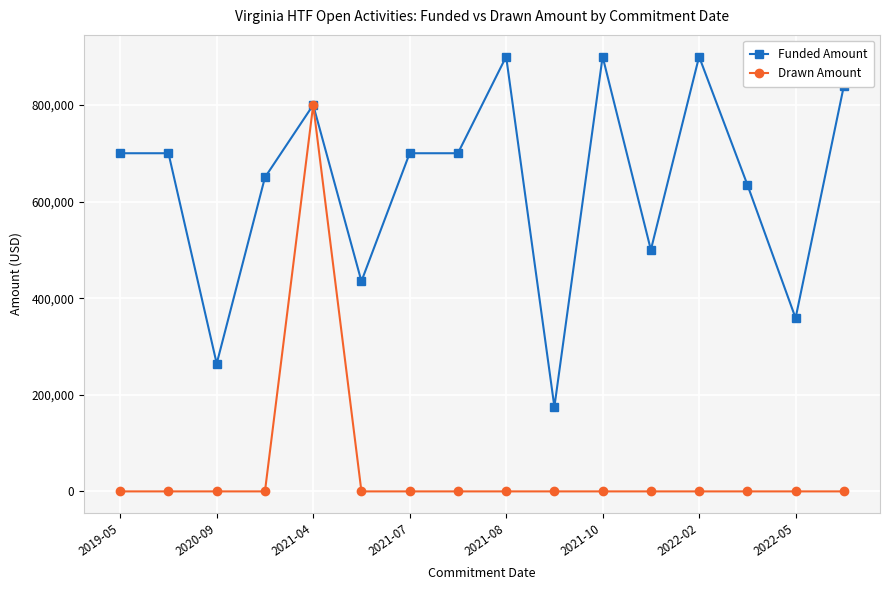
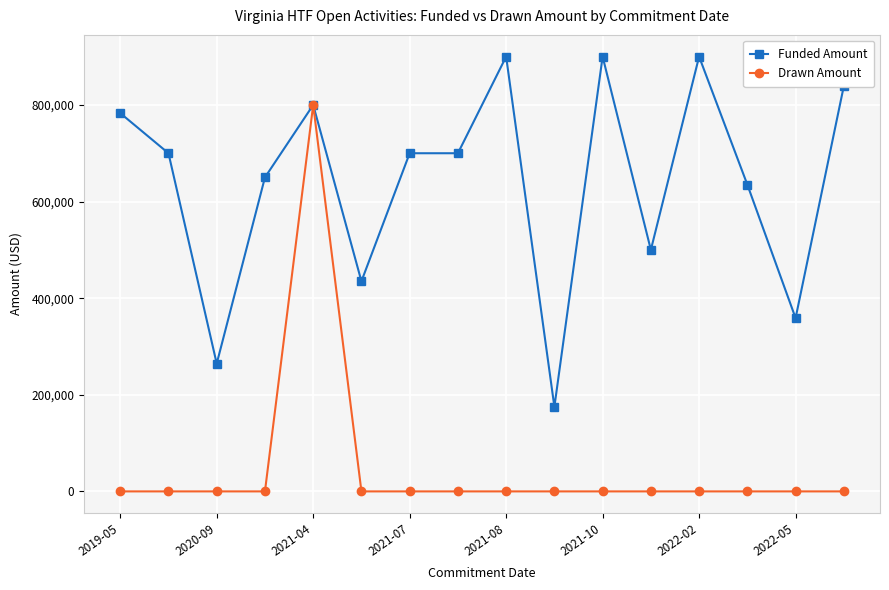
  {
    "Funded Amount": {
-     "2019-05": "700,000",
+     "2019-05": "780,000",
      "2020-09": "260,000",
      "2021-07": "700,000",
      "2021-08": "900,000",
      "2021-10": "900,000",
      "2022-02": "900,000",
      "2022-05": "360,000"
    },
    "Drawn Amount": {
      "2019-05": "0",
      "2020-09": "0",
      "2021-07": "0",
      "2021-08": "0",
      "2021-10": "0",
      "2022-02": "0",
      "2022-05": "0"
    }
  }
